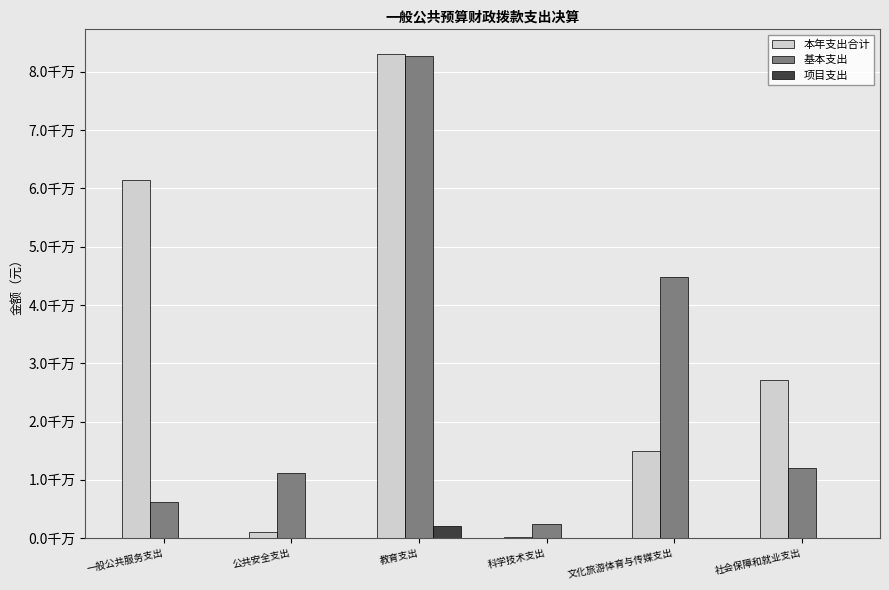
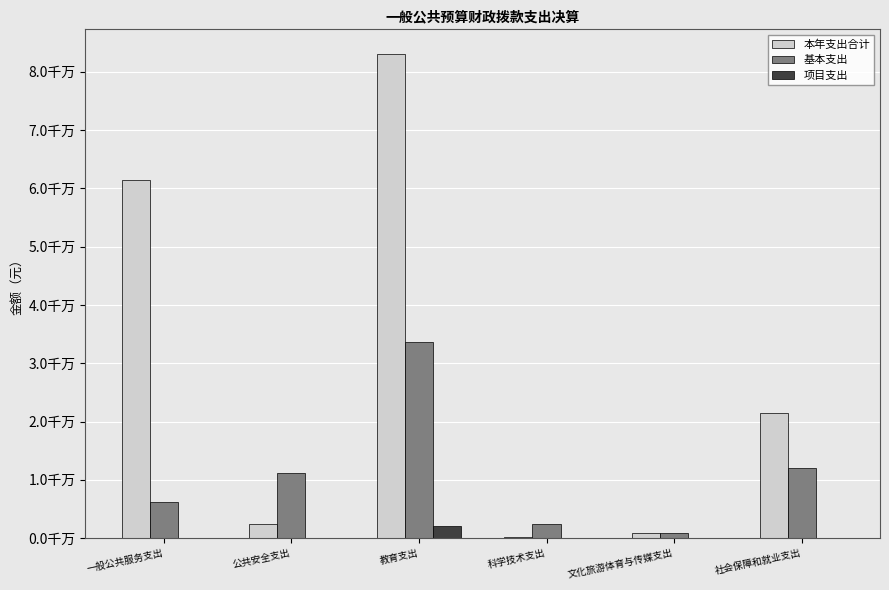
  {
    "本年支出合计": {
      "一般公共服务支出": "6.1千万",
-     "公共安全支出": "0.1千万",
+     "公共安全支出": "0.2千万",
      "教育支出": "8.3千万",
-     "文化旅游体育与传媒支出": "1.5千万",
-     "社会保障和就业支出": "2.7千万"
+     "文化旅游体育与传媒支出": "0.1千万",
+     "社会保障和就业支出": "2.2千万"
    },
    "基本支出": {
      "一般公共服务支出": "0.6千万",
      "公共安全支出": "1.1千万",
-     "教育支出": "8.3千万",
+     "教育支出": "3.4千万",
      "科学技术支出": "0.2千万",
-     "文化旅游体育与传媒支出": "4.5千万",
+     "文化旅游体育与传媒支出": "0.1千万",
      "社会保障和就业支出": "1.2千万"
    },
    "项目支出": {
      "一般公共服务支出": "0.0千万",
      "公共安全支出": "0.0千万",
      "教育支出": "0.2千万",
      "科学技术支出": "0.0千万",
      "文化旅游体育与传媒支出": "0.0千万",
      "社会保障和就业支出": "0.0千万"
    }
  }
